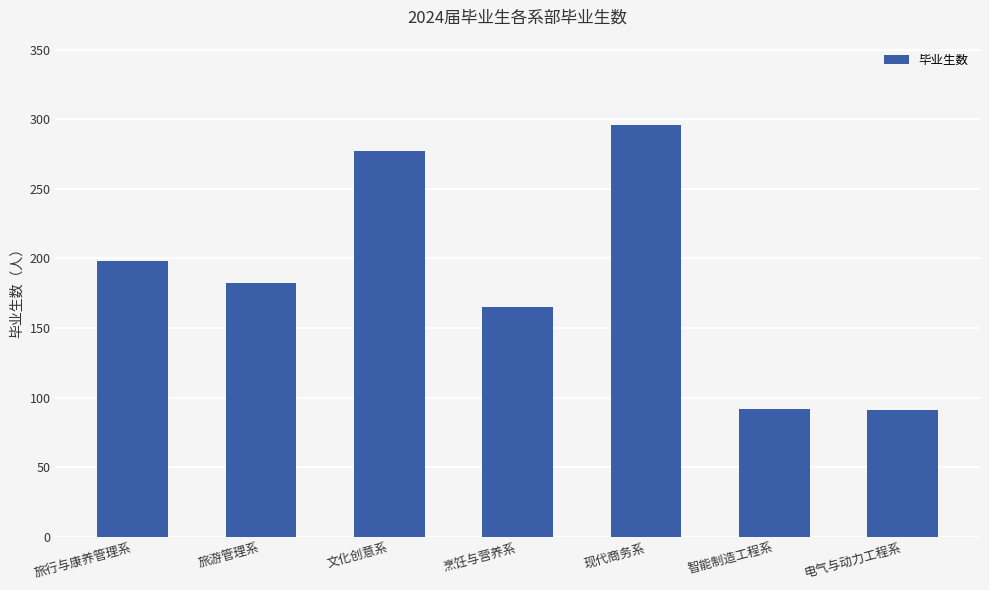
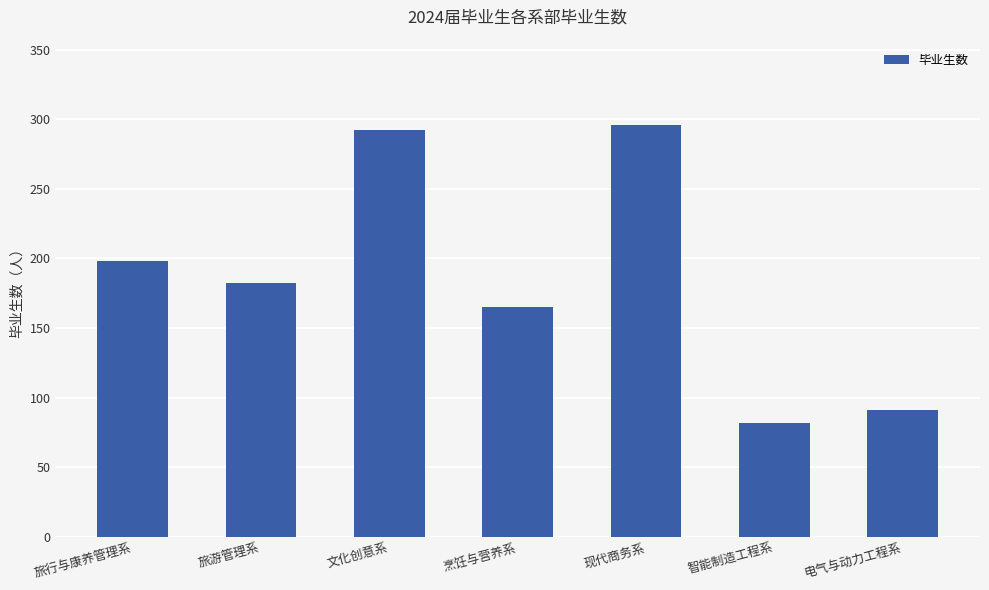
  {
    "旅行与康养管理系": 198,
    "旅游管理系": 182,
-   "文化创意系": 277,
+   "文化创意系": 292,
    "烹饪与营养系": 165,
    "现代商务系": 296,
-   "智能制造工程系": 92,
+   "智能制造工程系": 82,
    "电气与动力工程系": 91
  }
